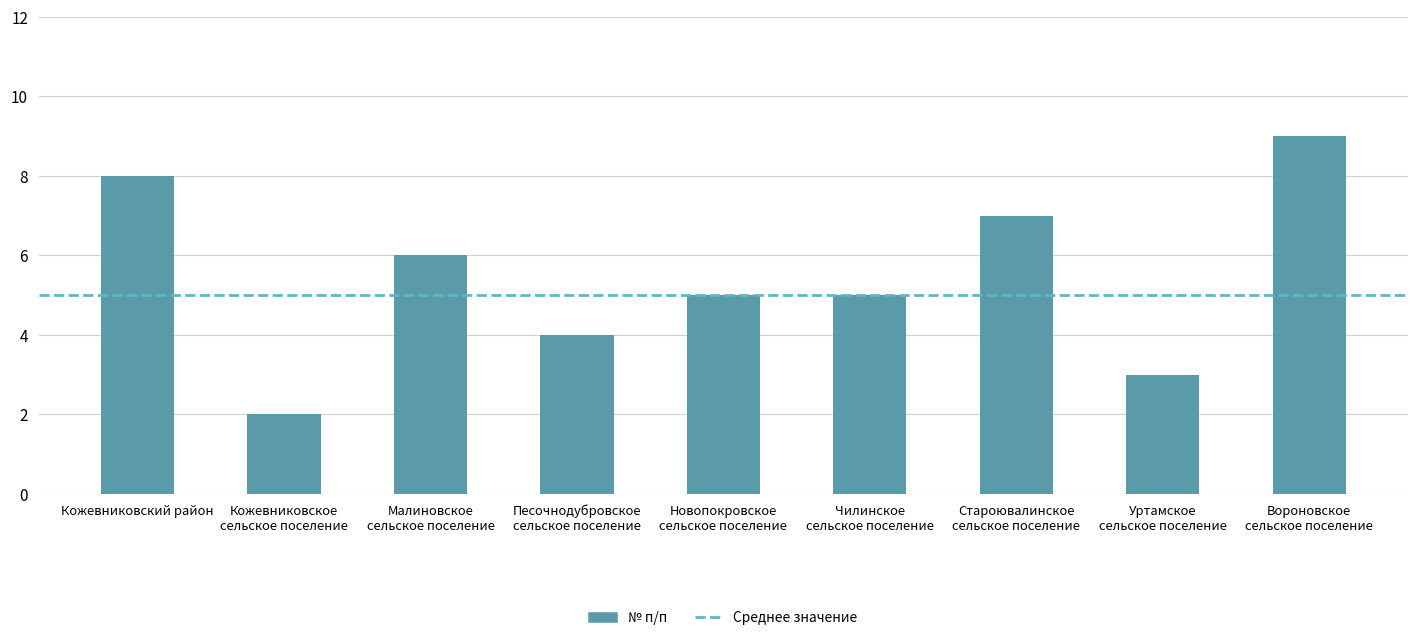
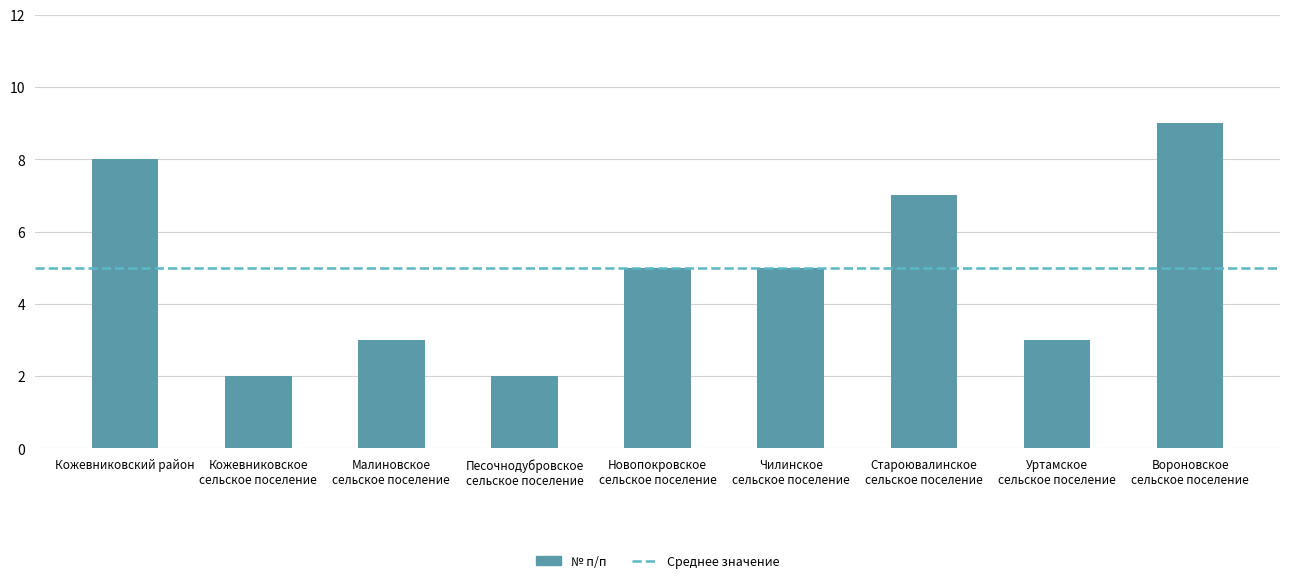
  {
    "Кожевниковский район": 8,
    "Кожевниковское сельское поселение": 2,
-   "Малиновское сельское поселение": 6,
-   "Песочнодубровское сельское поселение": 4,
+   "Малиновское сельское поселение": 3,
+   "Песочнодубровское сельское поселение": 2,
    "Новопокровское сельское поселение": 5,
    "Чилинское сельское поселение": 5,
    "Староювалинское сельское поселение": 7,
    "Уртамское сельское поселение": 3,
    "Вороновское сельское поселение": 9
  }
